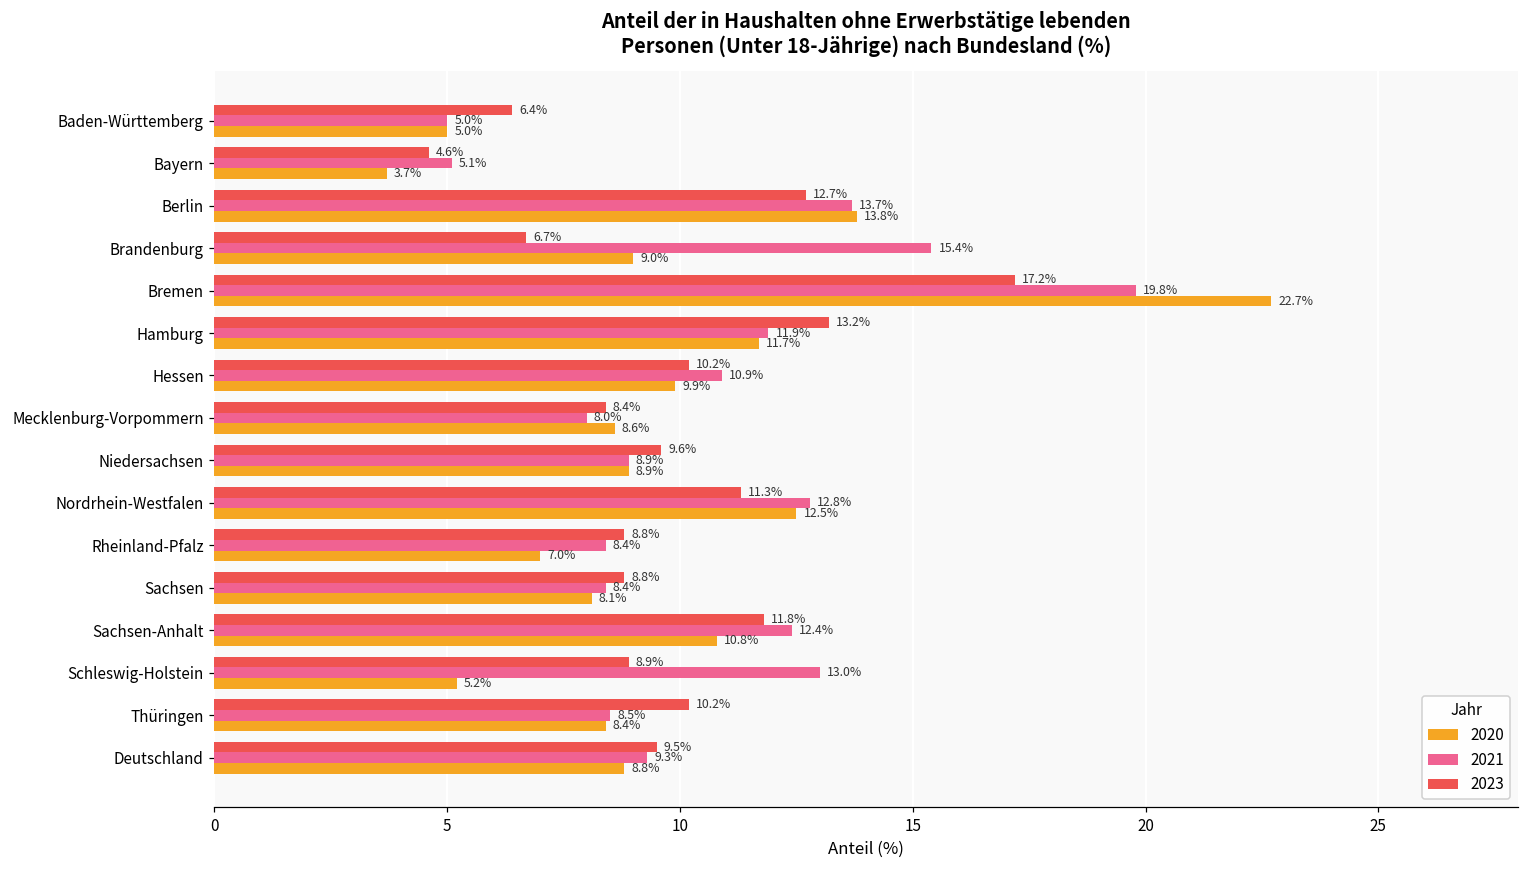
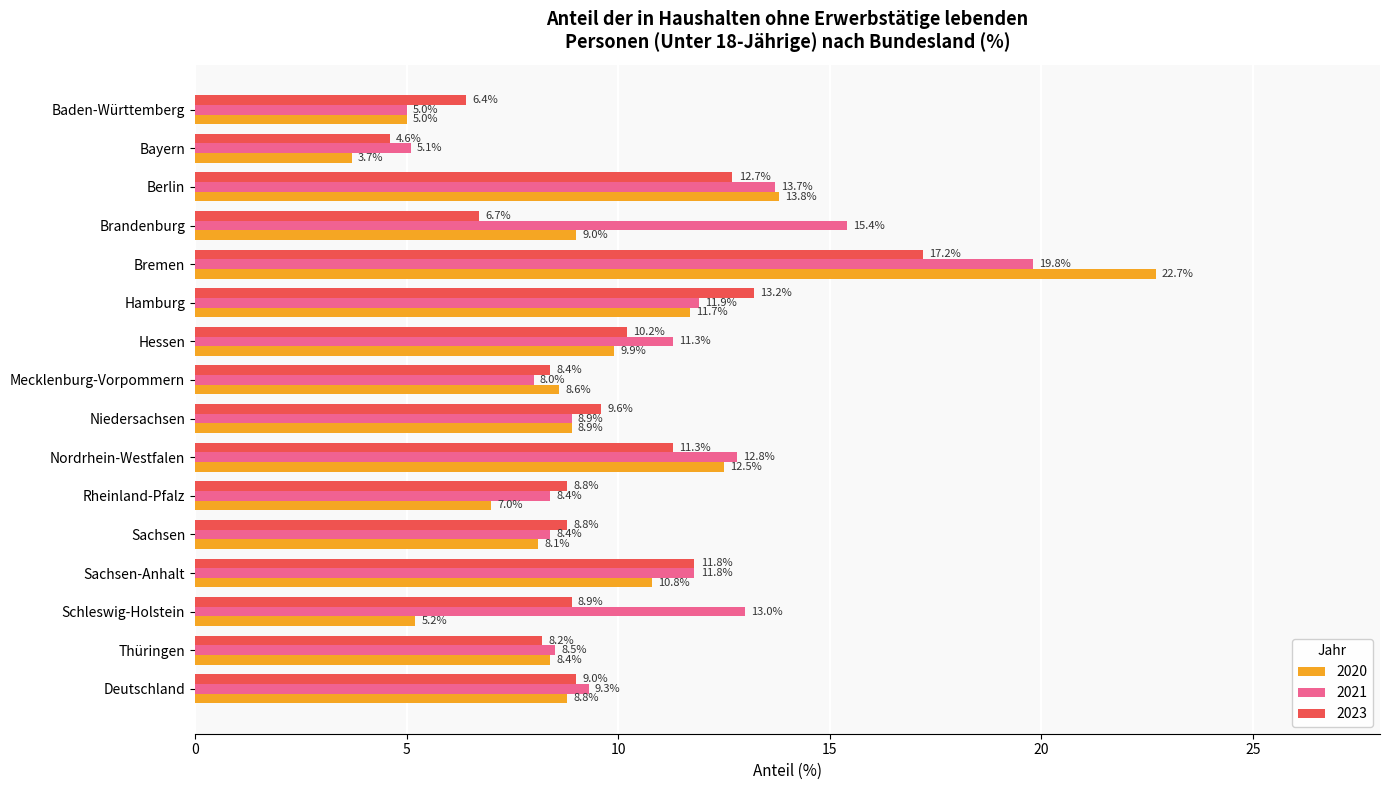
  {
    "2020": {
      "Baden-Württemberg": "5.0%",
      "Bayern": "3.7%",
      "Berlin": "13.8%",
      "Brandenburg": "9.0%",
      "Bremen": "22.7%",
      "Hamburg": "11.7%",
      "Hessen": "9.9%",
      "Mecklenburg-Vorpommern": "8.6%",
      "Niedersachsen": "8.9%",
      "Nordrhein-Westfalen": "12.5%",
      "Rheinland-Pfalz": "7.0%",
      "Sachsen": "8.1%",
      "Sachsen-Anhalt": "10.8%",
      "Schleswig-Holstein": "5.2%",
      "Thüringen": "8.4%",
      "Deutschland": "8.8%"
    },
    "2021": {
      "Baden-Württemberg": "5.0%",
      "Bayern": "5.1%",
      "Berlin": "13.7%",
      "Brandenburg": "15.4%",
      "Bremen": "19.8%",
      "Hamburg": "11.9%",
-     "Hessen": "10.9%",
+     "Hessen": "11.3%",
      "Mecklenburg-Vorpommern": "8.0%",
      "Niedersachsen": "8.9%",
      "Nordrhein-Westfalen": "12.8%",
      "Rheinland-Pfalz": "8.4%",
      "Sachsen": "8.4%",
-     "Sachsen-Anhalt": "12.4%",
+     "Sachsen-Anhalt": "11.8%",
      "Schleswig-Holstein": "13.0%",
      "Thüringen": "8.5%",
      "Deutschland": "9.3%"
    },
    "2023": {
      "Baden-Württemberg": "6.4%",
      "Bayern": "4.6%",
      "Berlin": "12.7%",
      "Brandenburg": "6.7%",
      "Bremen": "17.2%",
      "Hamburg": "13.2%",
      "Hessen": "10.2%",
      "Mecklenburg-Vorpommern": "8.4%",
      "Niedersachsen": "9.6%",
      "Nordrhein-Westfalen": "11.3%",
      "Rheinland-Pfalz": "8.8%",
      "Sachsen": "8.8%",
      "Sachsen-Anhalt": "11.8%",
      "Schleswig-Holstein": "8.9%",
-     "Thüringen": "10.2%",
-     "Deutschland": "9.5%"
+     "Thüringen": "8.2%",
+     "Deutschland": "9.0%"
    }
  }
